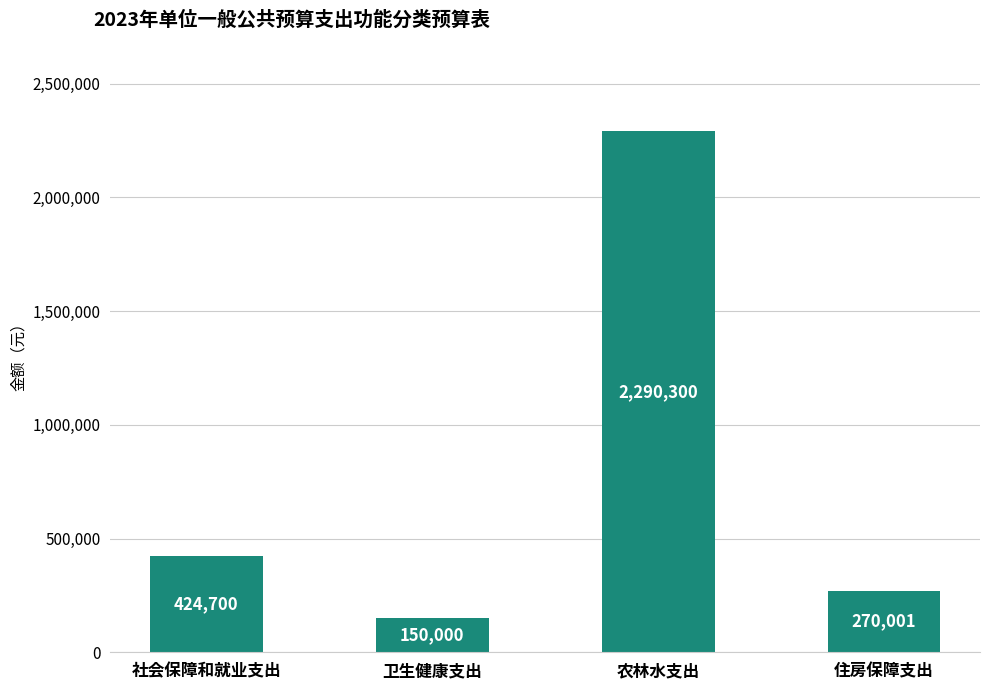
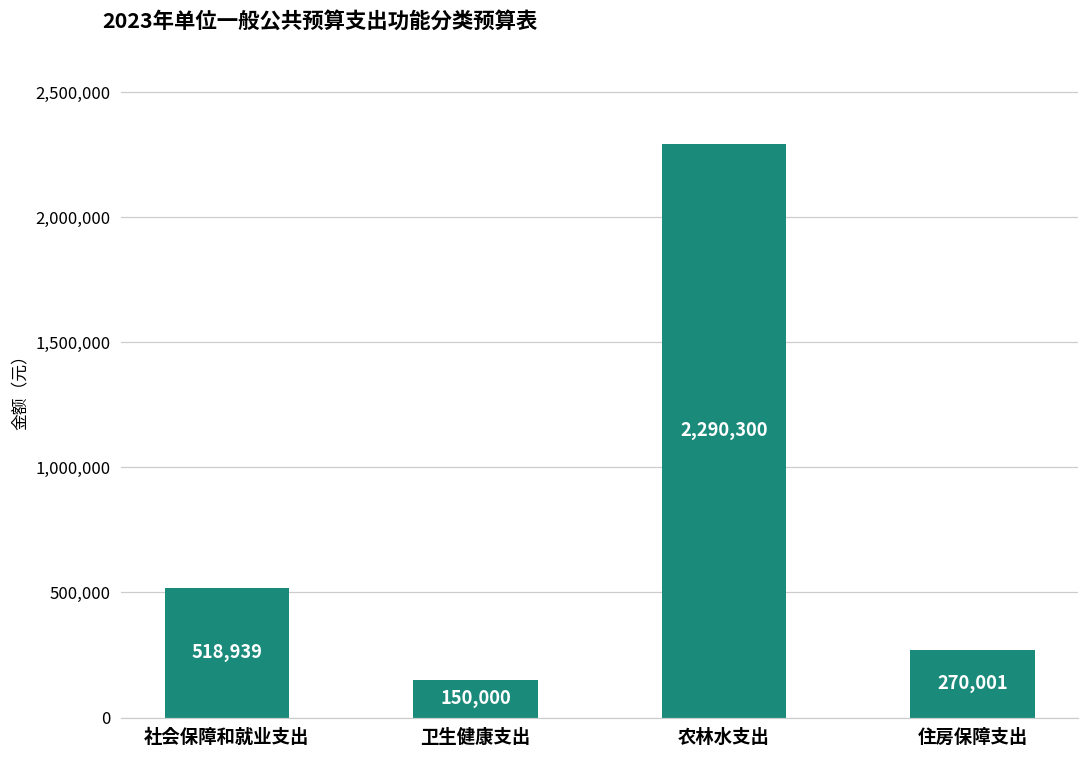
  {
-   "社会保障和就业支出": "424,700",
+   "社会保障和就业支出": "518,939",
    "卫生健康支出": "150,000",
    "农林水支出": "2,290,300",
    "住房保障支出": "270,001"
  }
